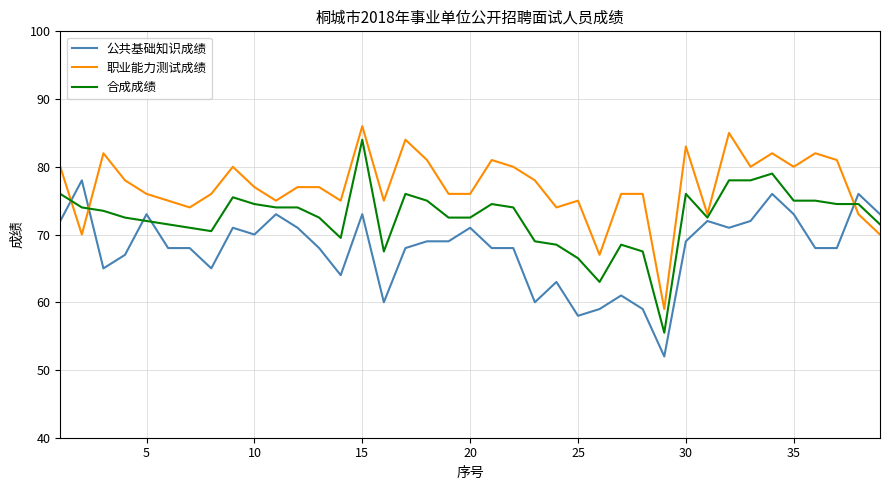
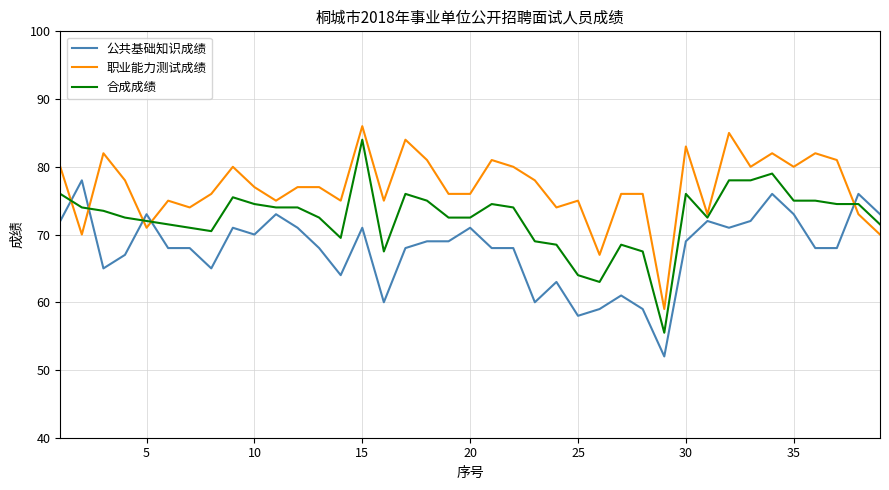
  {
    "公共基础知识成绩": {
      "5": 73,
      "10": 70,
-     "15": 73,
+     "15": 71,
      "20": 71,
      "25": 58,
      "30": 69,
      "35": 73
    },
    "职业能力测试成绩": {
-     "5": 76,
+     "5": 71,
      "10": 77,
      "15": 86,
      "20": 76,
      "25": 75,
      "30": 83,
      "35": 80
    },
    "合成成绩": {
      "5": 72,
      "10": 75,
      "15": 84,
      "20": 73,
-     "25": 67,
+     "25": 64,
      "30": 76,
      "35": 75
    }
  }
